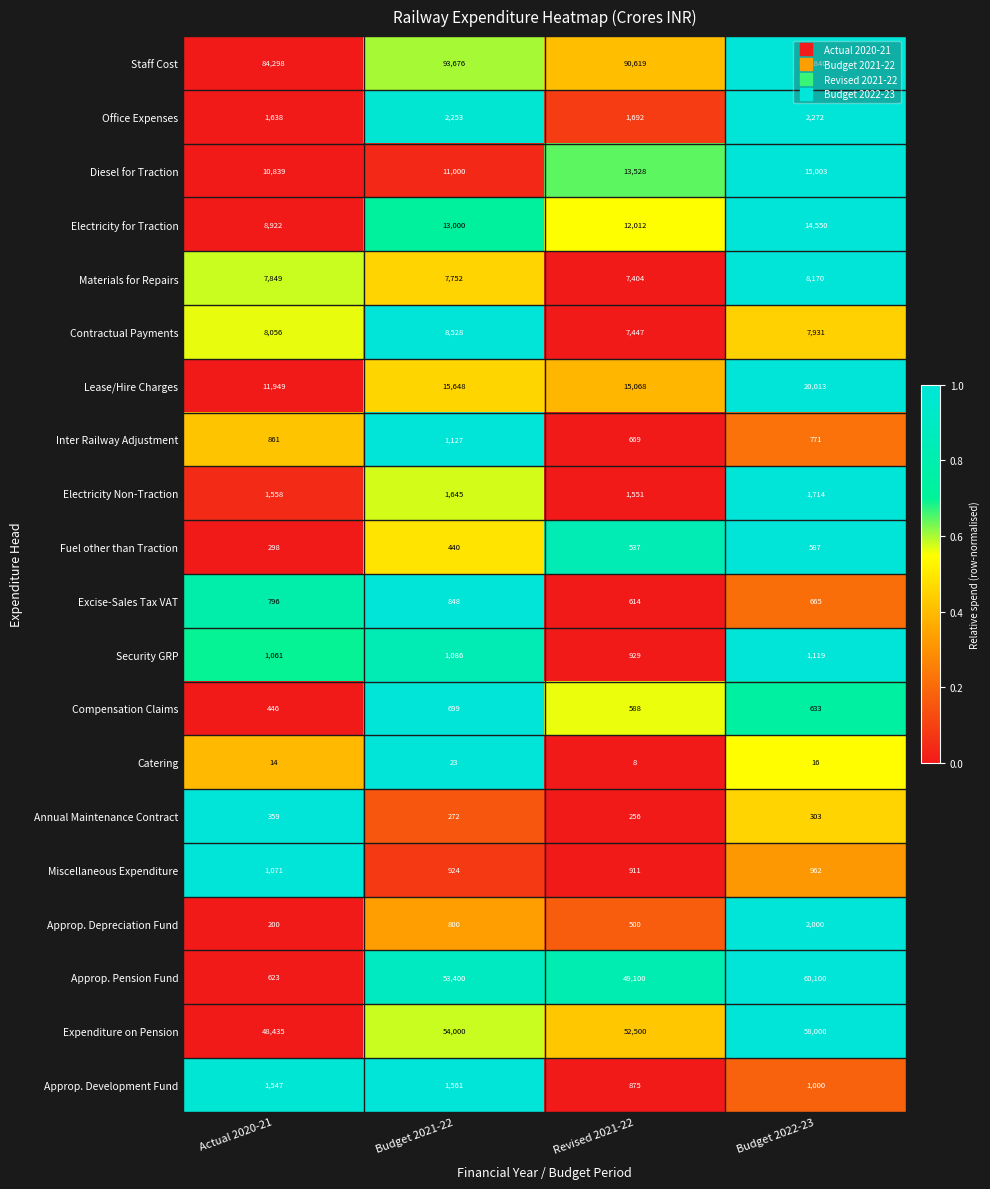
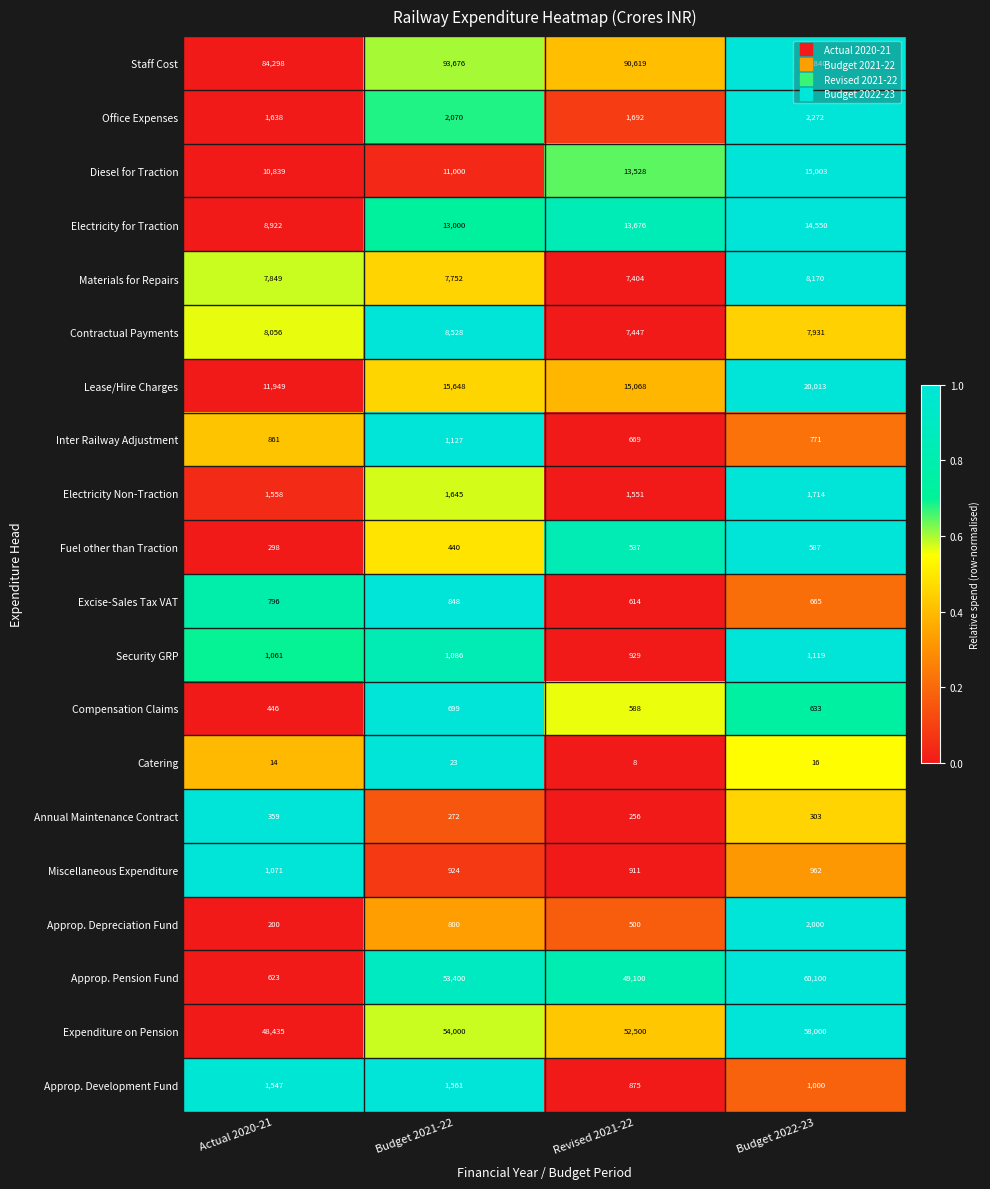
  {
    "Staff Cost": {
      "Actual 2020-21": "84,298",
      "Budget 2021-22": "93,676",
      "Revised 2021-22": "90,619"
    },
    "Office Expenses": {
      "Actual 2020-21": "1,638",
-     "Budget 2021-22": "2,253",
+     "Budget 2021-22": "2,070",
      "Revised 2021-22": "1,692",
      "Budget 2022-23": "2,272"
    },
    "Diesel for Traction": {
      "Actual 2020-21": "10,839",
      "Budget 2021-22": "11,000",
      "Revised 2021-22": "13,528",
      "Budget 2022-23": "15,003"
    },
    "Electricity for Traction": {
      "Actual 2020-21": "8,922",
      "Budget 2021-22": "13,000",
-     "Revised 2021-22": "12,012",
+     "Revised 2021-22": "13,676",
      "Budget 2022-23": "14,550"
    },
    "Materials for Repairs": {
      "Actual 2020-21": "7,849",
      "Budget 2021-22": "7,752",
      "Revised 2021-22": "7,404",
      "Budget 2022-23": "8,170"
    },
    "Contractual Payments": {
      "Actual 2020-21": "8,056",
      "Budget 2021-22": "8,528",
      "Revised 2021-22": "7,447",
      "Budget 2022-23": "7,931"
    },
    "Lease/Hire Charges": {
      "Actual 2020-21": "11,949",
      "Budget 2021-22": "15,648",
      "Revised 2021-22": "15,068",
      "Budget 2022-23": "20,013"
    },
    "Inter Railway Adjustment": {
      "Actual 2020-21": "861",
      "Budget 2021-22": "1,127",
      "Revised 2021-22": "669",
      "Budget 2022-23": "771"
    },
    "Electricity Non-Traction": {
      "Actual 2020-21": "1,558",
      "Budget 2021-22": "1,645",
      "Revised 2021-22": "1,551",
      "Budget 2022-23": "1,714"
    },
    "Fuel other than Traction": {
      "Actual 2020-21": "298",
      "Budget 2021-22": "440",
      "Revised 2021-22": "537",
      "Budget 2022-23": "587"
    },
    "Excise-Sales Tax VAT": {
      "Actual 2020-21": "796",
      "Budget 2021-22": "848",
      "Revised 2021-22": "614",
      "Budget 2022-23": "665"
    },
    "Security GRP": {
      "Actual 2020-21": "1,061",
      "Budget 2021-22": "1,086",
      "Revised 2021-22": "929",
      "Budget 2022-23": "1,119"
    },
    "Compensation Claims": {
      "Actual 2020-21": "446",
      "Budget 2021-22": "699",
      "Revised 2021-22": "588",
      "Budget 2022-23": "633"
    },
    "Catering": {
      "Actual 2020-21": "14",
      "Budget 2021-22": "23",
      "Revised 2021-22": "8",
      "Budget 2022-23": "16"
    },
    "Annual Maintenance Contract": {
      "Actual 2020-21": "359",
      "Budget 2021-22": "272",
      "Revised 2021-22": "256",
      "Budget 2022-23": "303"
    },
    "Miscellaneous Expenditure": {
      "Actual 2020-21": "1,071",
      "Budget 2021-22": "924",
      "Revised 2021-22": "911",
      "Budget 2022-23": "962"
    },
    "Approp. Depreciation Fund": {
      "Actual 2020-21": "200",
      "Budget 2021-22": "800",
      "Revised 2021-22": "500",
      "Budget 2022-23": "2,000"
    },
    "Approp. Pension Fund": {
      "Actual 2020-21": "623",
      "Budget 2021-22": "53,400",
      "Revised 2021-22": "49,100",
      "Budget 2022-23": "60,100"
    },
    "Expenditure on Pension": {
      "Actual 2020-21": "48,435",
      "Budget 2021-22": "54,000",
      "Revised 2021-22": "52,500",
      "Budget 2022-23": "58,000"
    },
    "Approp. Development Fund": {
      "Actual 2020-21": "1,547",
      "Budget 2021-22": "1,561",
      "Revised 2021-22": "875",
      "Budget 2022-23": "1,000"
    }
  }
